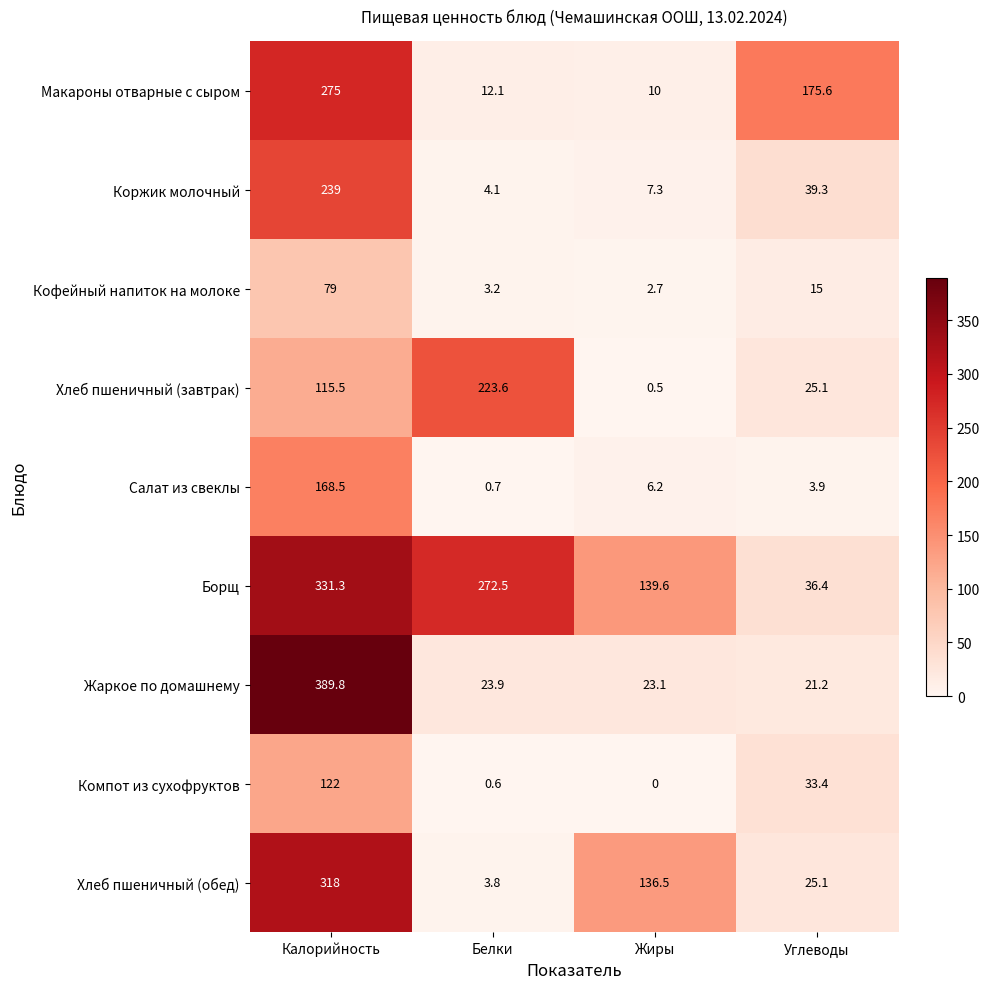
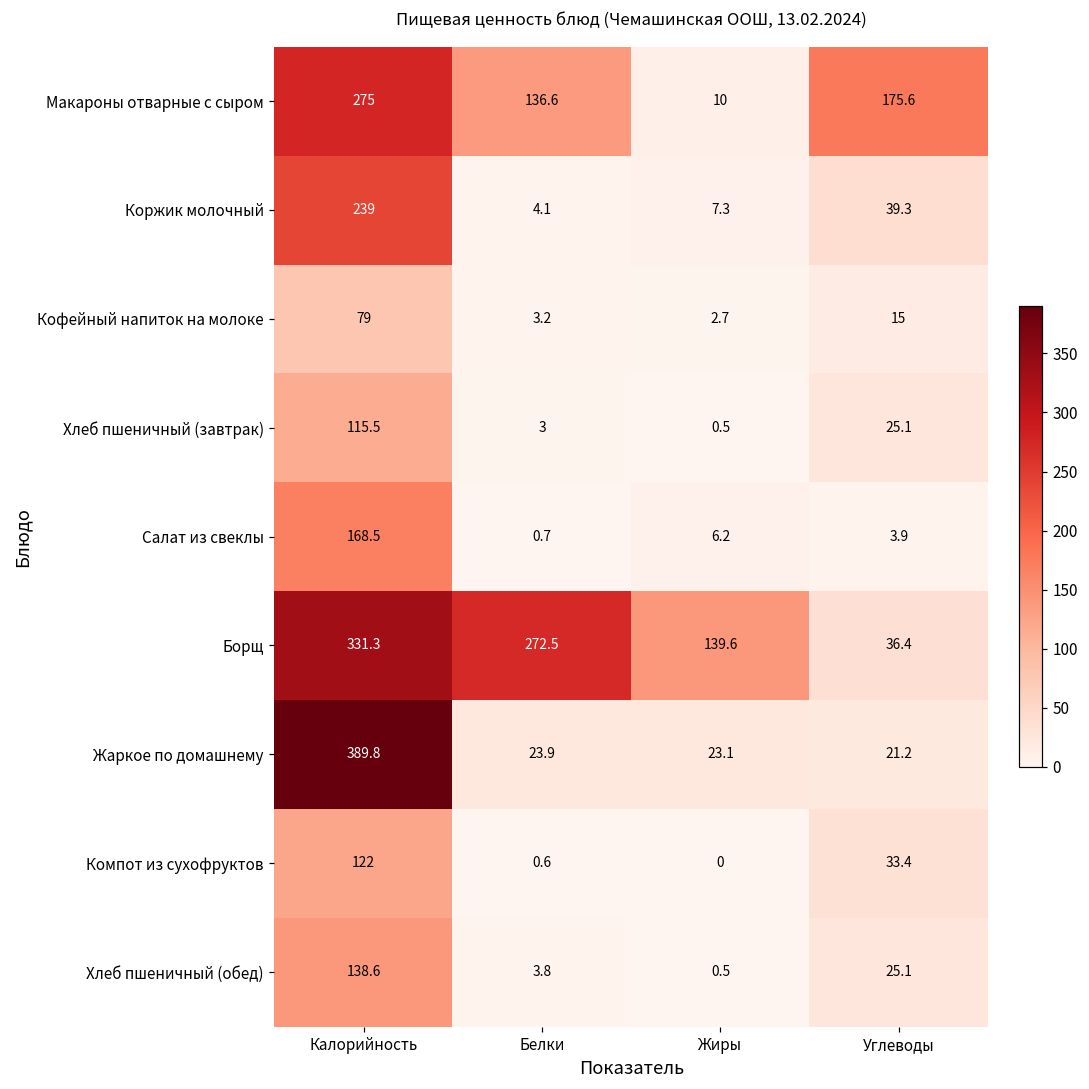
  {
    "Макароны отварные с сыром": {
      "Калорийность": 275,
-     "Белки": 12.1,
+     "Белки": 136.6,
      "Жиры": 10,
      "Углеводы": 175.6
    },
    "Коржик молочный": {
      "Калорийность": 239,
      "Белки": 4.1,
      "Жиры": 7.3,
      "Углеводы": 39.3
    },
    "Кофейный напиток на молоке": {
      "Калорийность": 79,
      "Белки": 3.2,
      "Жиры": 2.7,
      "Углеводы": 15
    },
    "Хлеб пшеничный (завтрак)": {
      "Калорийность": 115.5,
-     "Белки": 223.6,
+     "Белки": 3,
      "Жиры": 0.5,
      "Углеводы": 25.1
    },
    "Салат из свеклы": {
      "Калорийность": 168.5,
      "Белки": 0.7,
      "Жиры": 6.2,
      "Углеводы": 3.9
    },
    "Борщ": {
      "Калорийность": 331.3,
      "Белки": 272.5,
      "Жиры": 139.6,
      "Углеводы": 36.4
    },
    "Жаркое по домашнему": {
      "Калорийность": 389.8,
      "Белки": 23.9,
      "Жиры": 23.1,
      "Углеводы": 21.2
    },
    "Компот из сухофруктов": {
      "Калорийность": 122,
      "Белки": 0.6,
      "Жиры": 0,
      "Углеводы": 33.4
    },
    "Хлеб пшеничный (обед)": {
-     "Калорийность": 318,
+     "Калорийность": 138.6,
      "Белки": 3.8,
-     "Жиры": 136.5,
+     "Жиры": 0.5,
      "Углеводы": 25.1
    }
  }
